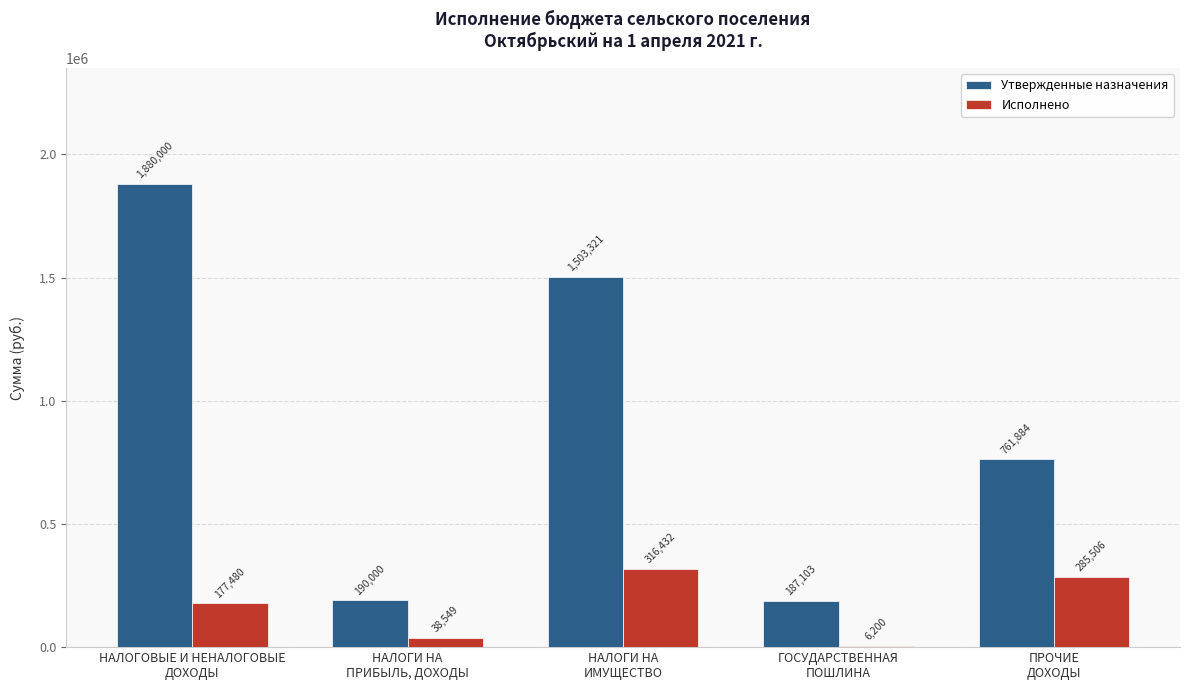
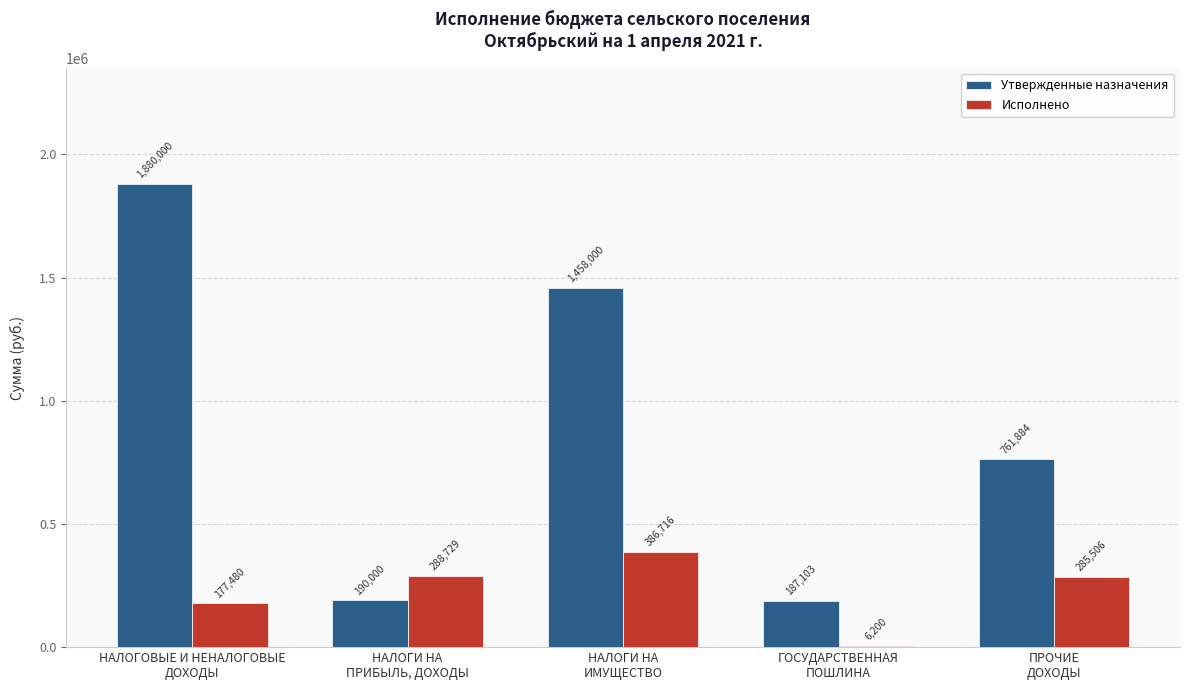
  {
    "Утвержденные назначения": {
      "НАЛОГОВЫЕ И НЕНАЛОГОВЫЕ ДОХОДЫ": "1,880,000",
      "НАЛОГИ НА ПРИБЫЛЬ, ДОХОДЫ": "190,000",
-     "НАЛОГИ НА ИМУЩЕСТВО": "1,503,321",
+     "НАЛОГИ НА ИМУЩЕСТВО": "1,458,000",
      "ГОСУДАРСТВЕННАЯ ПОШЛИНА": "187,103",
      "ПРОЧИЕ ДОХОДЫ": "761,884"
    },
    "Исполнено": {
      "НАЛОГОВЫЕ И НЕНАЛОГОВЫЕ ДОХОДЫ": "177,480",
-     "НАЛОГИ НА ПРИБЫЛЬ, ДОХОДЫ": "38,549",
-     "НАЛОГИ НА ИМУЩЕСТВО": "316,432",
+     "НАЛОГИ НА ПРИБЫЛЬ, ДОХОДЫ": "288,729",
+     "НАЛОГИ НА ИМУЩЕСТВО": "386,716",
      "ГОСУДАРСТВЕННАЯ ПОШЛИНА": "6,200",
      "ПРОЧИЕ ДОХОДЫ": "285,506"
    }
  }
